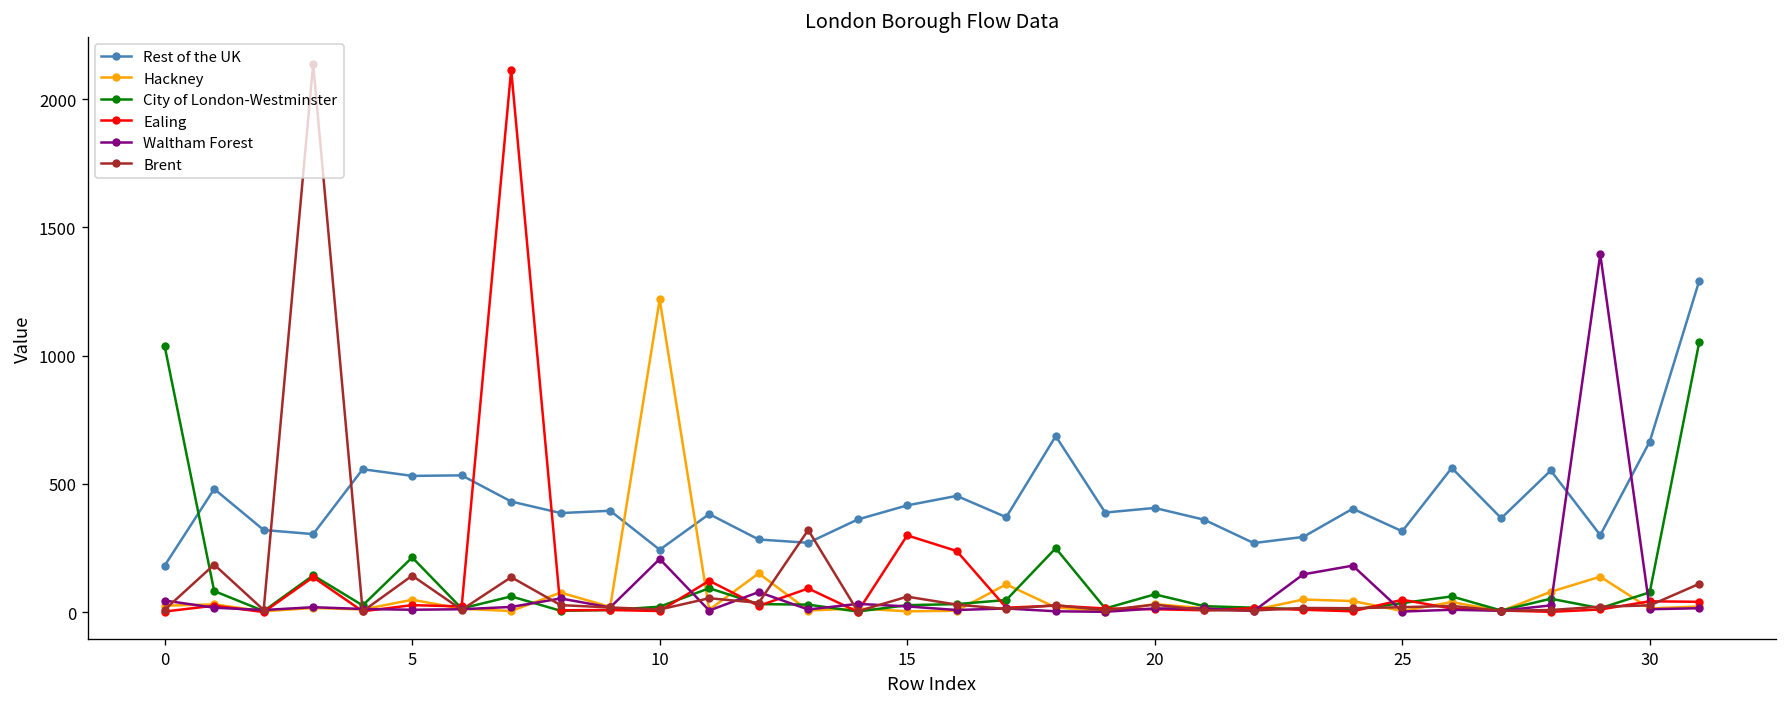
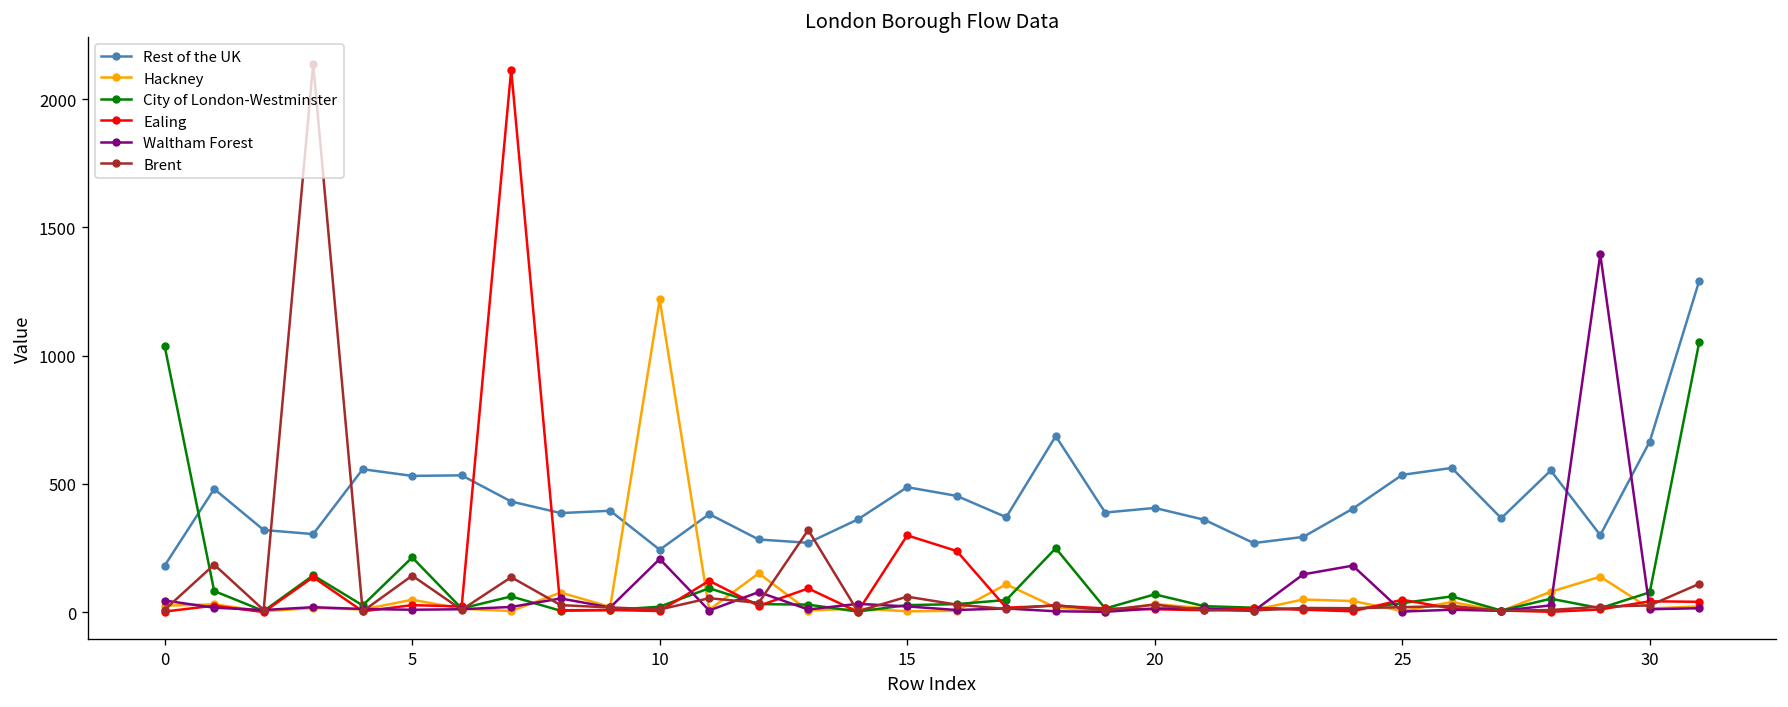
  {
    "Rest of the UK": {
      "0": 180,
      "5": 530,
      "10": 240,
-     "15": 420,
+     "15": 490,
      "20": 410,
-     "25": 320,
+     "25": 540,
      "30": 670
    },
    "Hackney": {
      "0": 30,
      "5": 50,
      "10": 1220,
      "15": 0
    },
    "City of London-Westminster": {
      "0": 1040,
      "5": 210,
      "20": 70,
      "25": 40,
      "30": 80
    },
    "Ealing": {
      "5": 30,
      "15": 300,
      "25": 50,
      "30": 40
    },
    "Waltham Forest": {
      "0": 50,
      "5": 10,
      "10": 210
    },
    "Brent": {
      "5": 140,
      "15": 60,
      "25": 20,
      "30": 30
    }
  }
